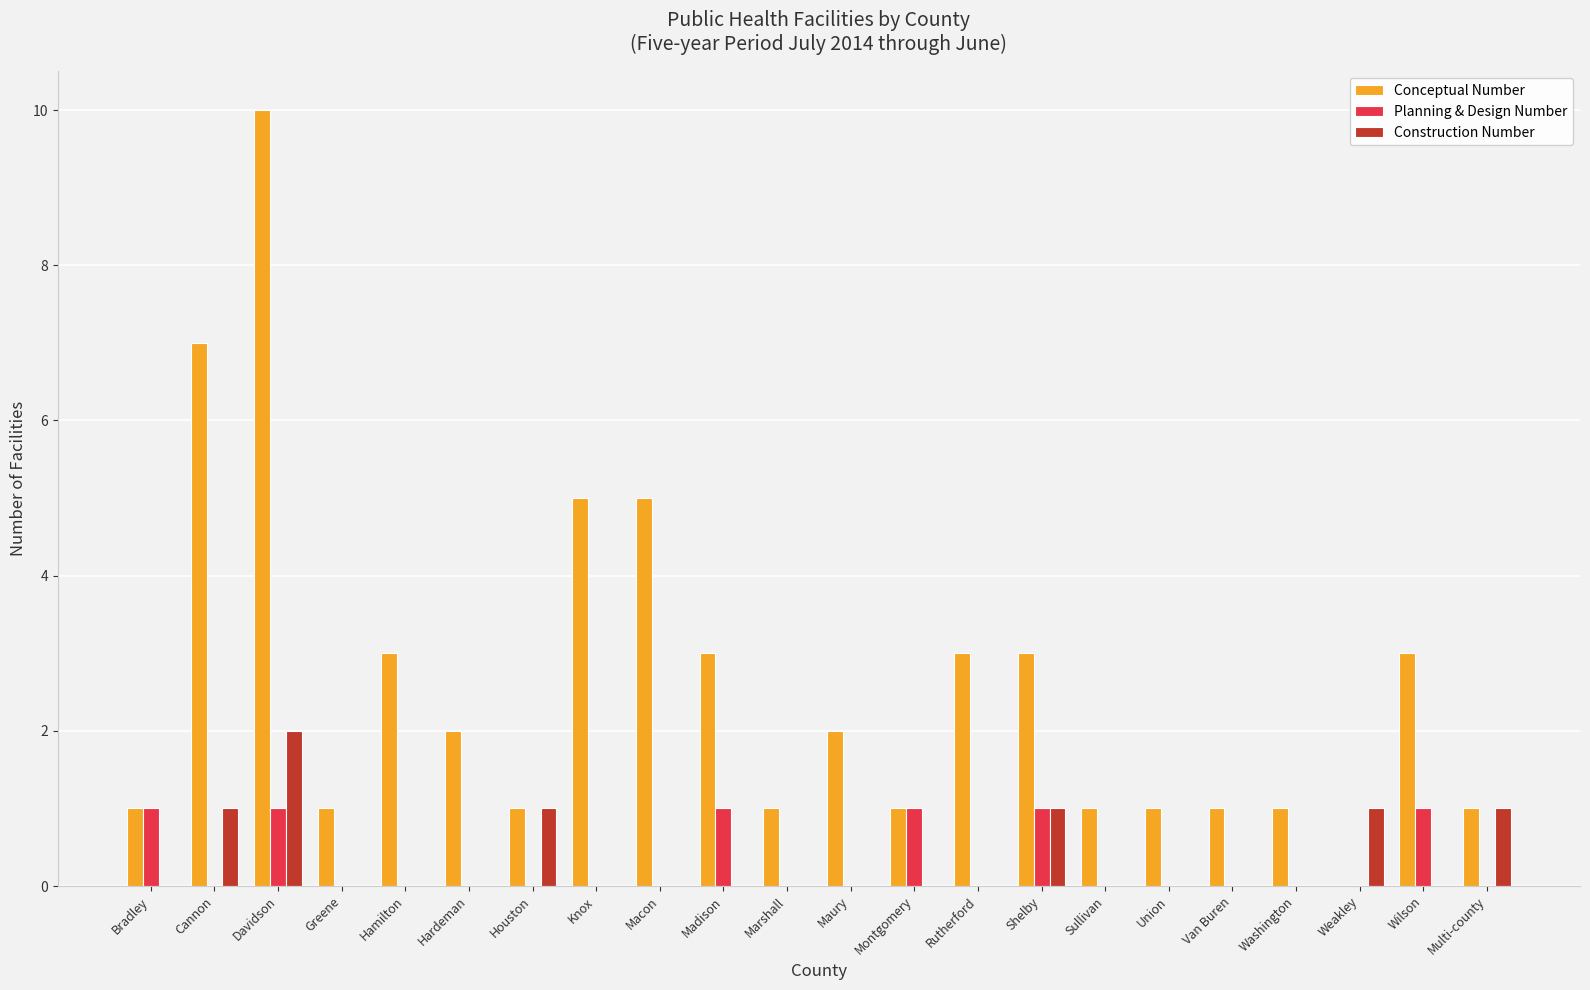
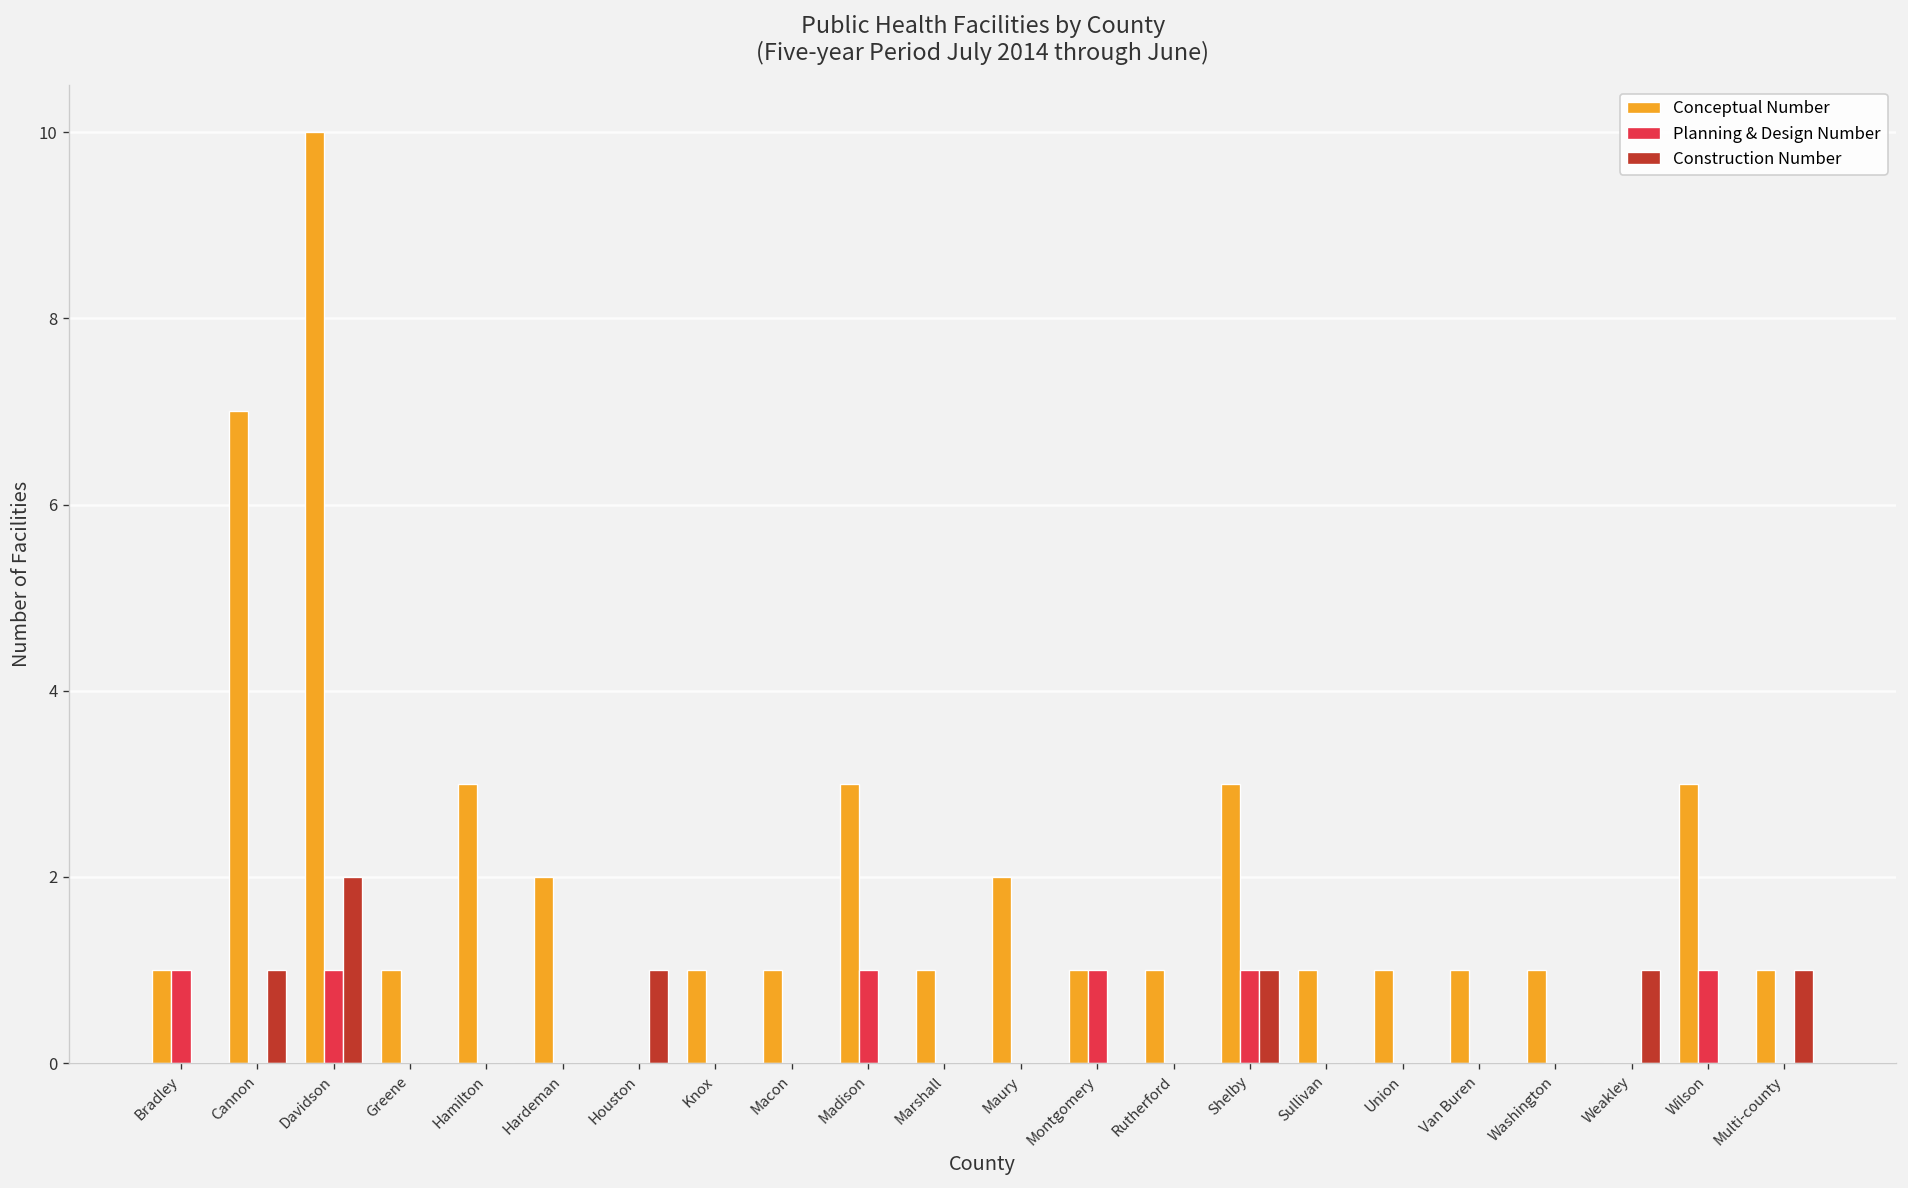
  {
    "Conceptual Number": {
      "Bradley": 1,
      "Cannon": 7,
      "Davidson": 10,
      "Greene": 1,
      "Hamilton": 3,
      "Hardeman": 2,
-     "Houston": 1,
-     "Knox": 5,
-     "Macon": 5,
+     "Houston": 0,
+     "Knox": 1,
+     "Macon": 1,
      "Madison": 3,
      "Marshall": 1,
      "Maury": 2,
      "Montgomery": 1,
-     "Rutherford": 3,
+     "Rutherford": 1,
      "Shelby": 3,
      "Sullivan": 1,
      "Union": 1,
      "Van Buren": 1,
      "Washington": 1,
      "Weakley": 0,
      "Wilson": 3,
      "Multi-county": 1
    }
  }
